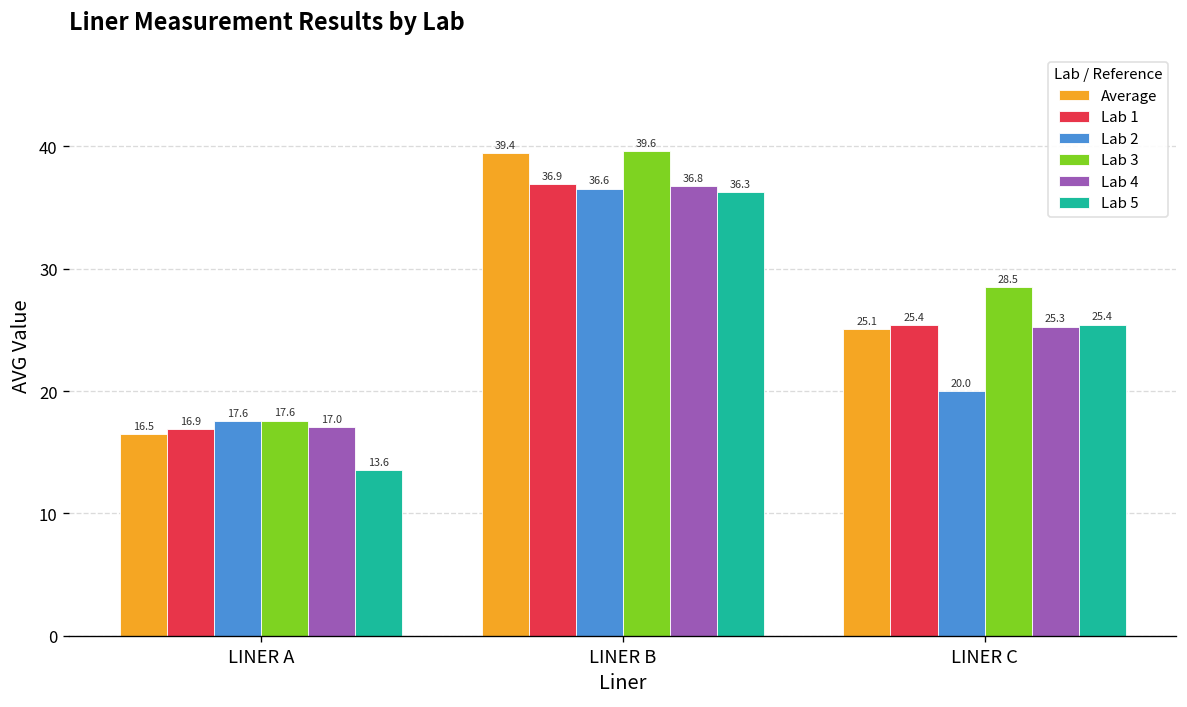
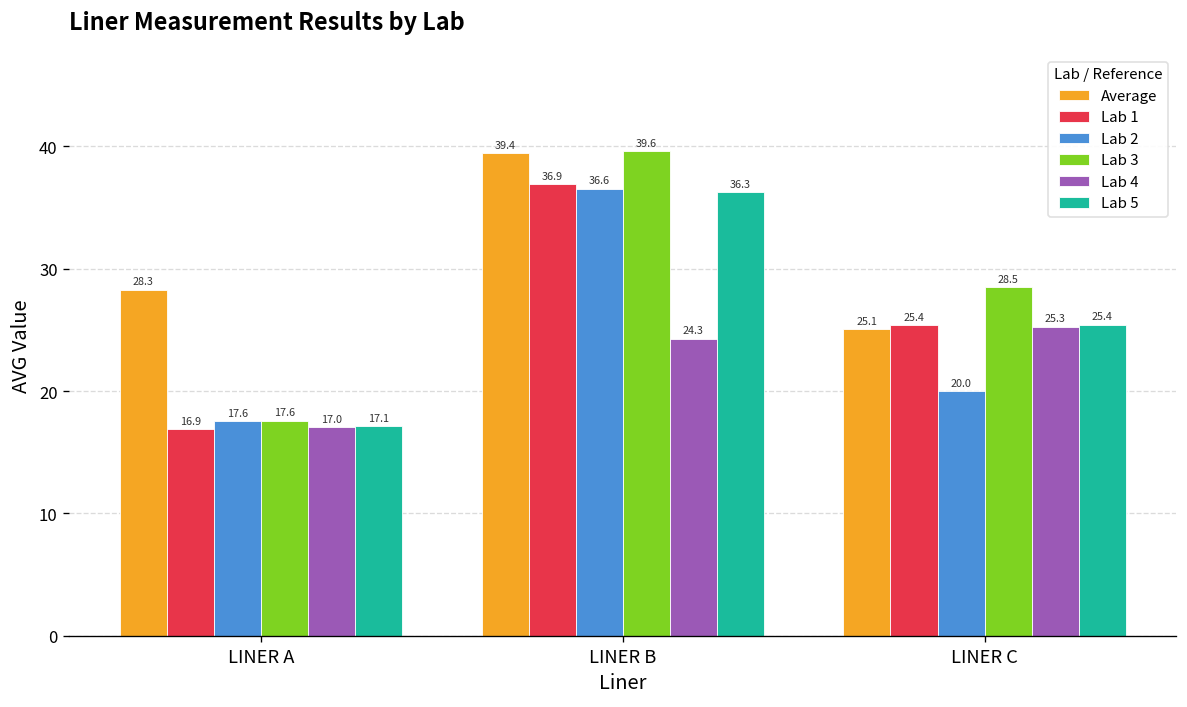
  {
    "Average": {
-     "LINER A": 16.5,
+     "LINER A": 28.3,
      "LINER B": 39.4,
      "LINER C": 25.1
    },
    "Lab 1": {
      "LINER A": 16.9,
      "LINER B": 36.9,
      "LINER C": 25.4
    },
    "Lab 2": {
      "LINER A": 17.6,
      "LINER B": 36.6,
      "LINER C": 20.0
    },
    "Lab 3": {
      "LINER A": 17.6,
      "LINER B": 39.6,
      "LINER C": 28.5
    },
    "Lab 4": {
      "LINER A": 17.0,
-     "LINER B": 36.8,
+     "LINER B": 24.3,
      "LINER C": 25.3
    },
    "Lab 5": {
-     "LINER A": 13.6,
+     "LINER A": 17.1,
      "LINER B": 36.3,
      "LINER C": 25.4
    }
  }
